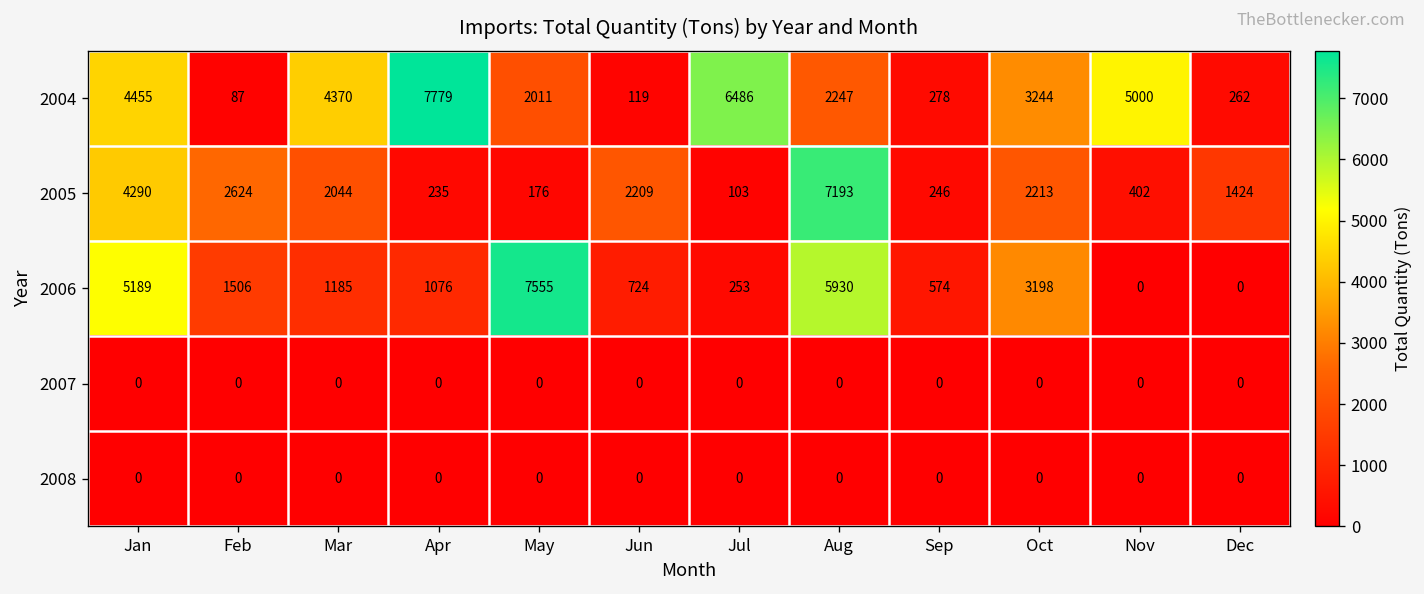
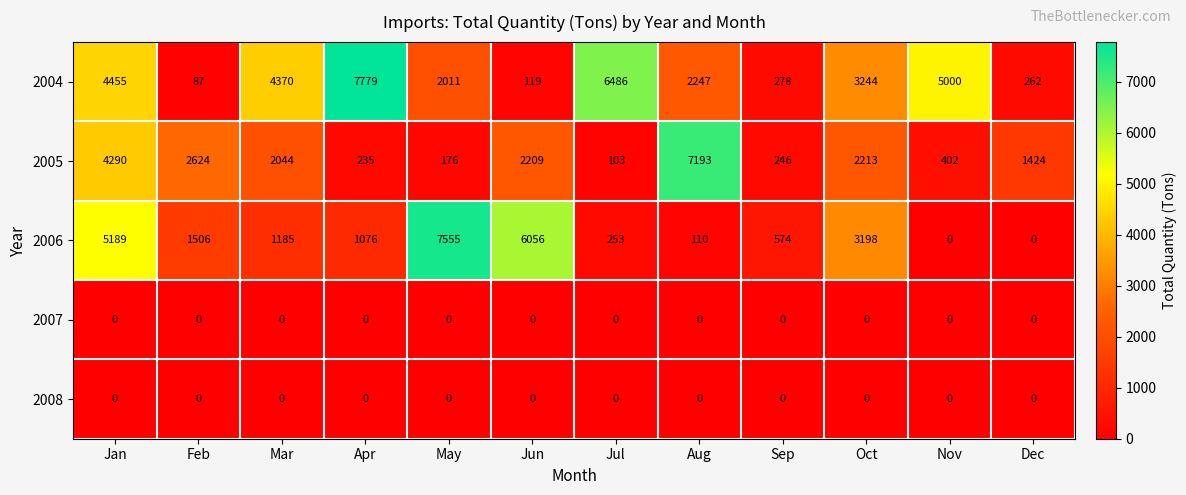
  {
    "2004": {
      "Jan": 4455,
      "Feb": 87,
      "Mar": 4370,
      "Apr": 7779,
      "May": 2011,
      "Jun": 119,
      "Jul": 6486,
      "Aug": 2247,
      "Sep": 278,
      "Oct": 3244,
      "Nov": 5000,
      "Dec": 262
    },
    "2005": {
      "Jan": 4290,
      "Feb": 2624,
      "Mar": 2044,
      "Apr": 235,
      "May": 176,
      "Jun": 2209,
      "Jul": 103,
      "Aug": 7193,
      "Sep": 246,
      "Oct": 2213,
      "Nov": 402,
      "Dec": 1424
    },
    "2006": {
      "Jan": 5189,
      "Feb": 1506,
      "Mar": 1185,
      "Apr": 1076,
      "May": 7555,
-     "Jun": 724,
+     "Jun": 6056,
      "Jul": 253,
-     "Aug": 5930,
+     "Aug": 110,
      "Sep": 574,
      "Oct": 3198,
      "Nov": 0,
      "Dec": 0
    },
    "2007": {
      "Jan": 0,
      "Feb": 0,
      "Mar": 0,
      "Apr": 0,
      "May": 0,
      "Jun": 0,
      "Jul": 0,
      "Aug": 0,
      "Sep": 0,
      "Oct": 0,
      "Nov": 0,
      "Dec": 0
    },
    "2008": {
      "Jan": 0,
      "Feb": 0,
      "Mar": 0,
      "Apr": 0,
      "May": 0,
      "Jun": 0,
      "Jul": 0,
      "Aug": 0,
      "Sep": 0,
      "Oct": 0,
      "Nov": 0,
      "Dec": 0
    }
  }
